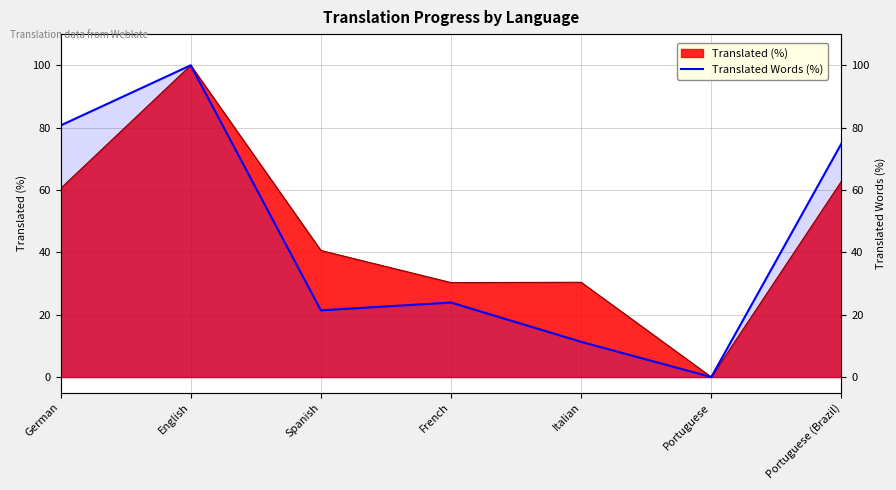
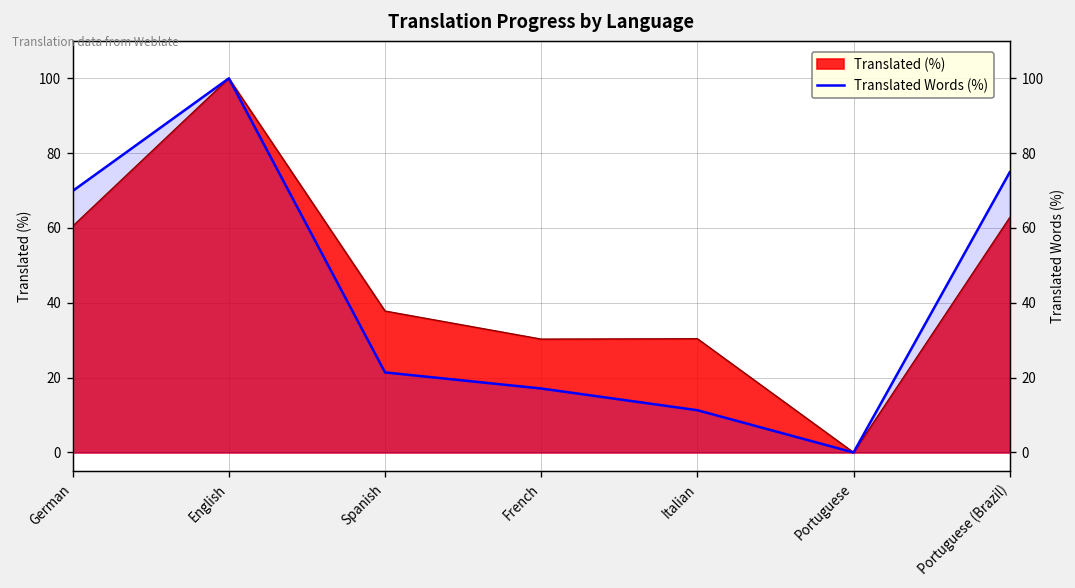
  {
    "Translated (%)": {
      "German": 61,
-     "Spanish": 41,
+     "Spanish": 38,
      "French": 30,
      "Italian": 30,
      "Portuguese (Brazil)": 63
    },
    "Translated Words (%)": {
-     "German": 81,
+     "German": 70,
      "Spanish": 21,
-     "French": 24,
+     "French": 17,
      "Italian": 11,
      "Portuguese (Brazil)": 75
    }
  }
